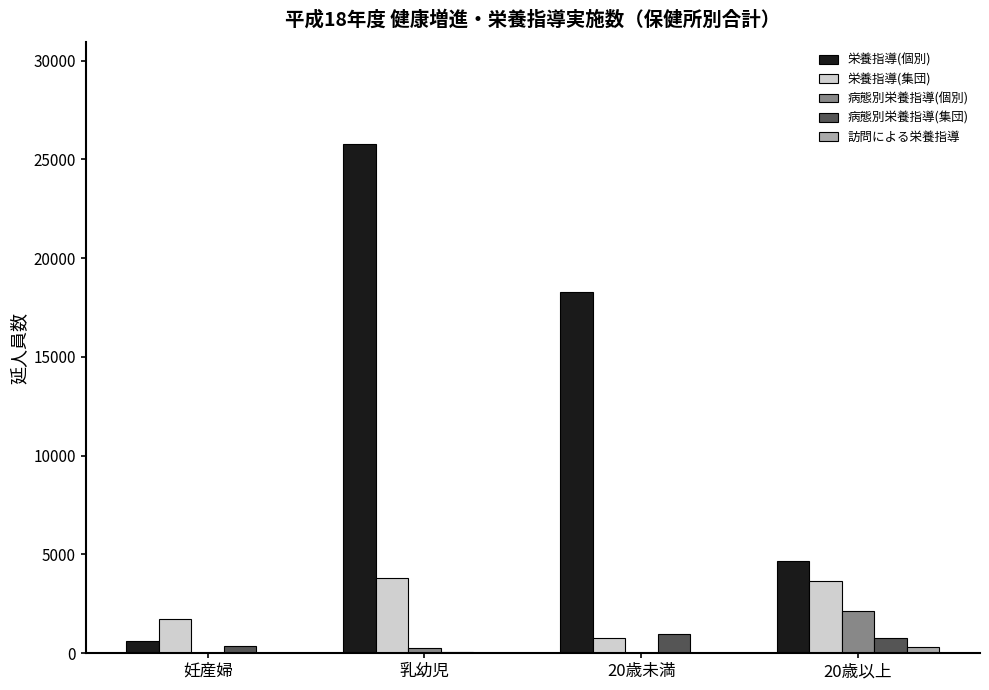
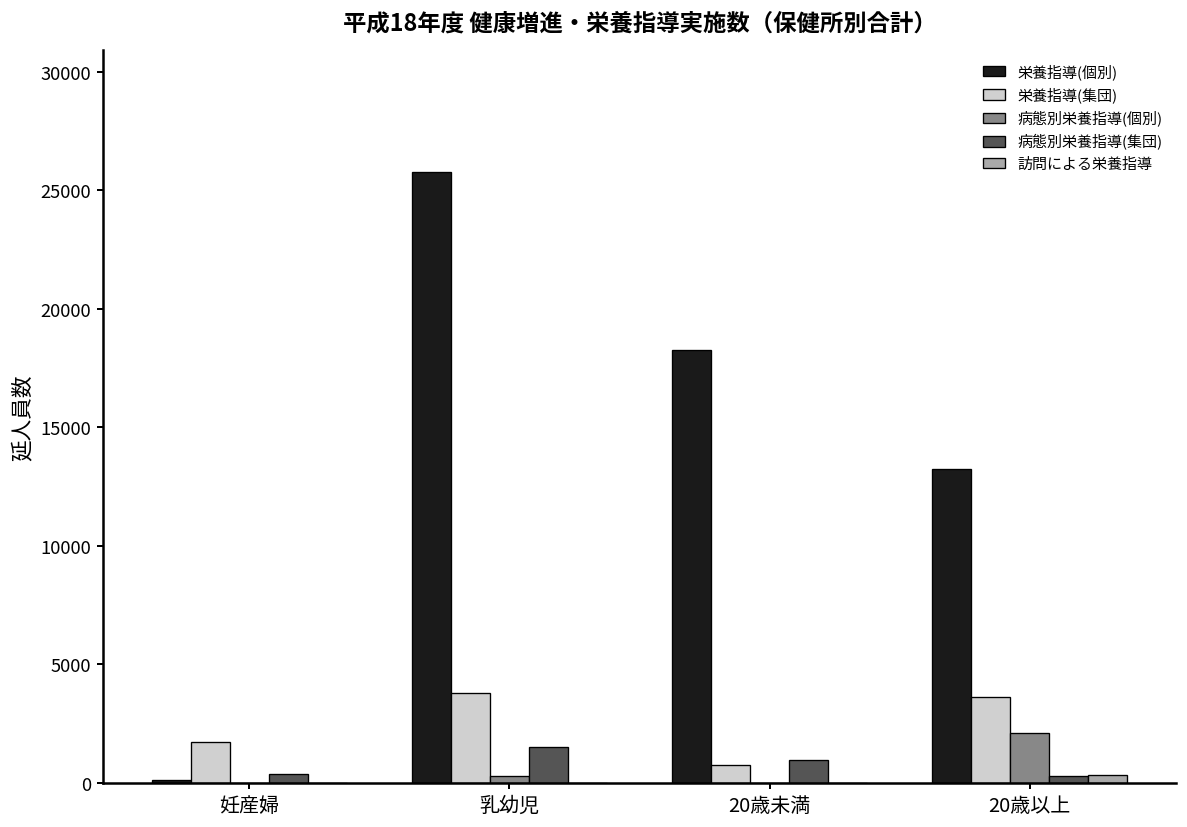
  {
    "栄養指導(個別)": {
-     "妊産婦": 600,
+     "妊産婦": 100,
      "乳幼児": 25800,
      "20歳未満": 18300,
-     "20歳以上": 4700
+     "20歳以上": 13300
    },
    "栄養指導(集団)": {
      "妊産婦": 1700,
      "乳幼児": 3800,
      "20歳未満": 800,
      "20歳以上": 3600
    },
    "病態別栄養指導(集団)": {
      "妊産婦": 400,
-     "乳幼児": 100,
+     "乳幼児": 1500,
      "20歳未満": 1000,
-     "20歳以上": 800
+     "20歳以上": 300
    }
  }
